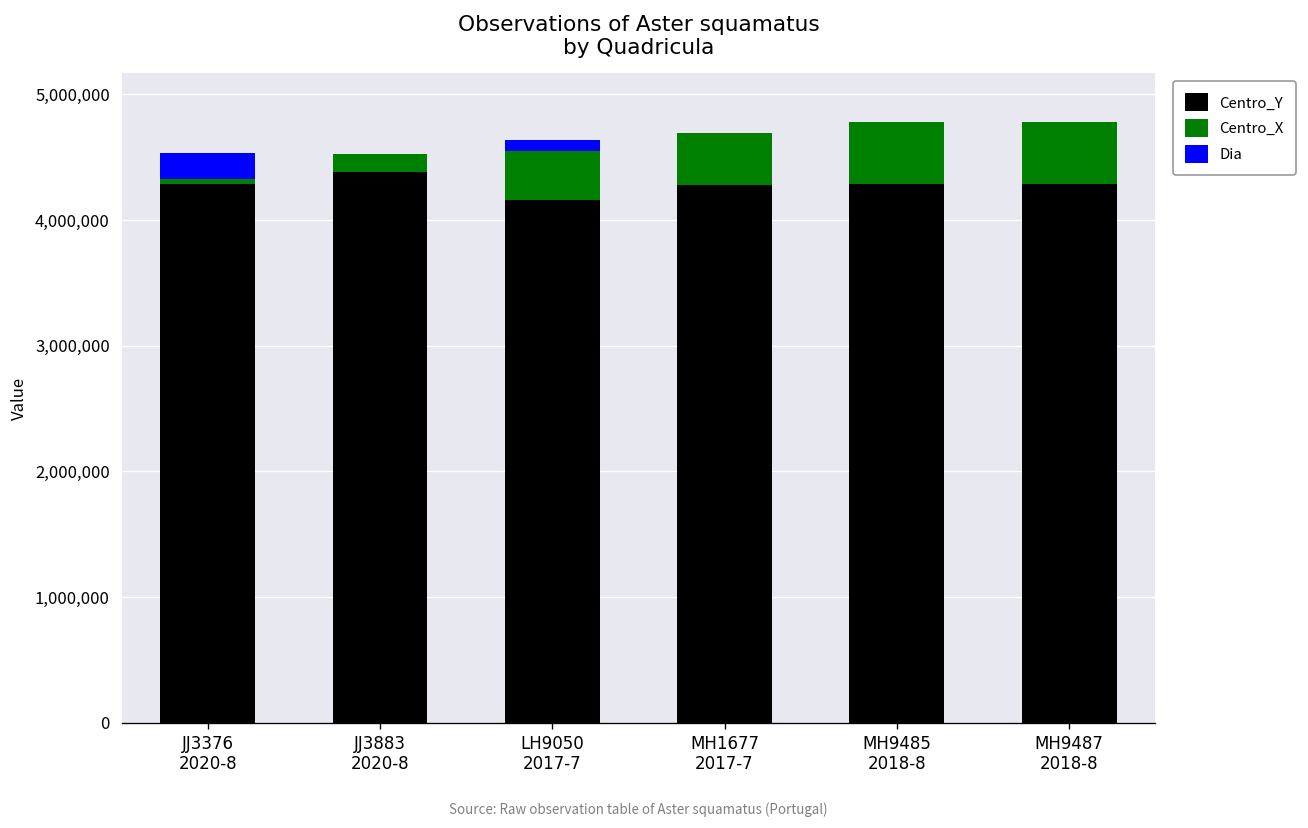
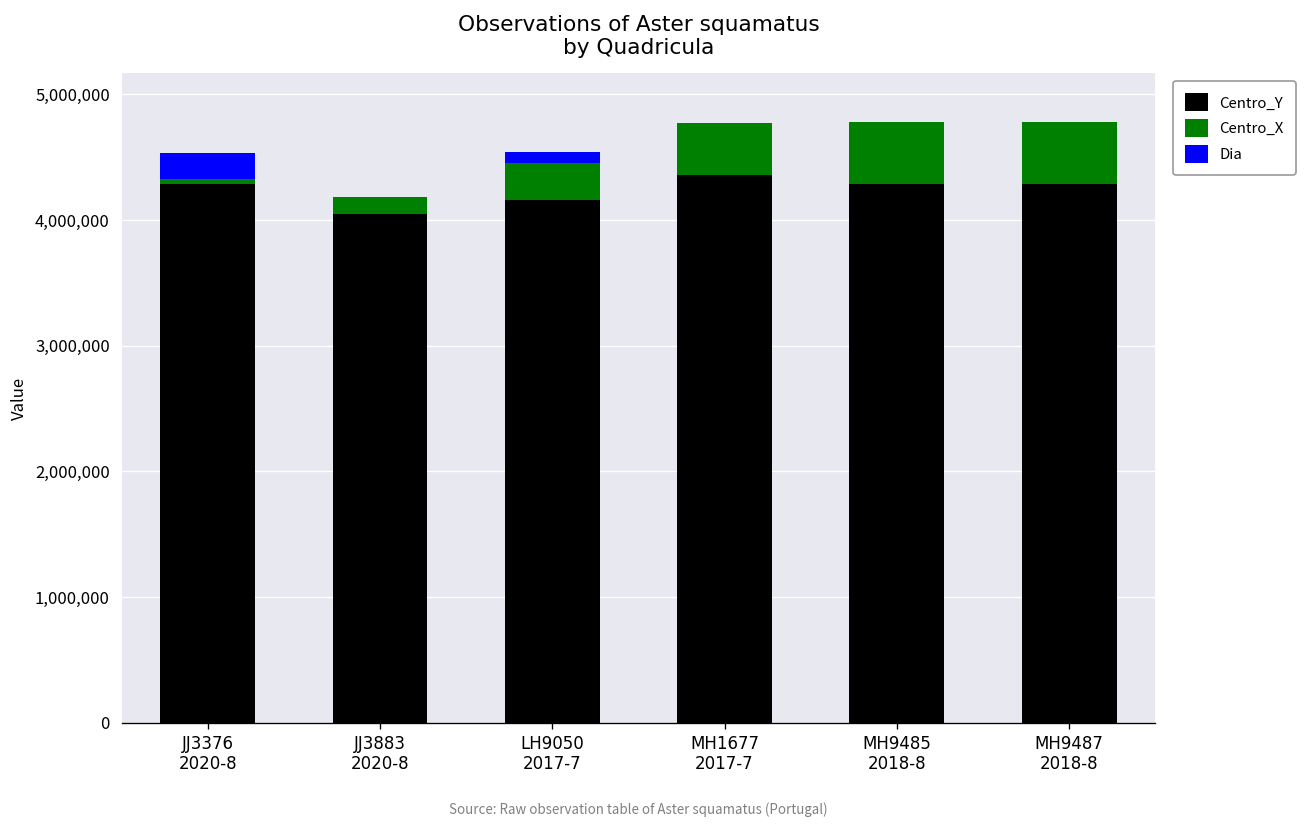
  {
    "Centro_Y": {
      "JJ3376 2020-8": "4,280,000",
-     "JJ3883 2020-8": "4,380,000",
+     "JJ3883 2020-8": "4,050,000",
      "LH9050 2017-7": "4,150,000",
-     "MH1677 2017-7": "4,280,000",
+     "MH1677 2017-7": "4,350,000",
      "MH9485 2018-8": "4,290,000",
      "MH9487 2018-8": "4,290,000"
    },
    "Centro_X": {
      "JJ3376 2020-8": "40,000",
      "JJ3883 2020-8": "140,000",
-     "LH9050 2017-7": "390,000",
+     "LH9050 2017-7": "290,000",
      "MH1677 2017-7": "420,000",
      "MH9485 2018-8": "490,000",
      "MH9487 2018-8": "490,000"
    },
    "Dia": {
      "JJ3376 2020-8": "200,000",
      "LH9050 2017-7": "90,000"
    }
  }
